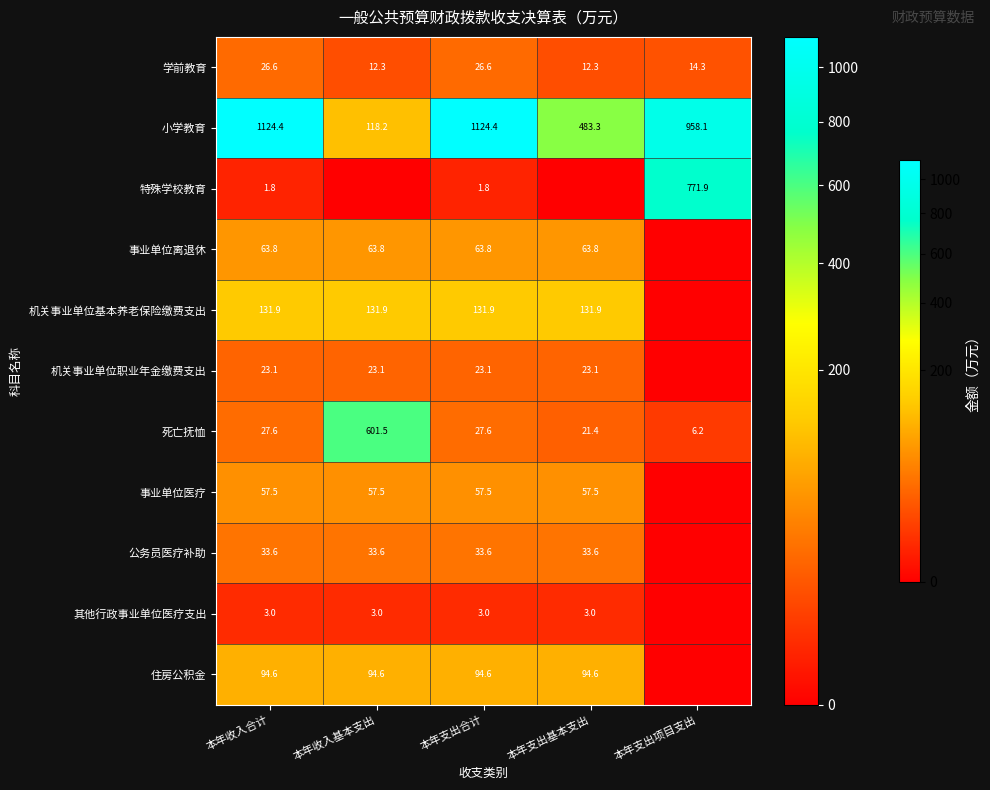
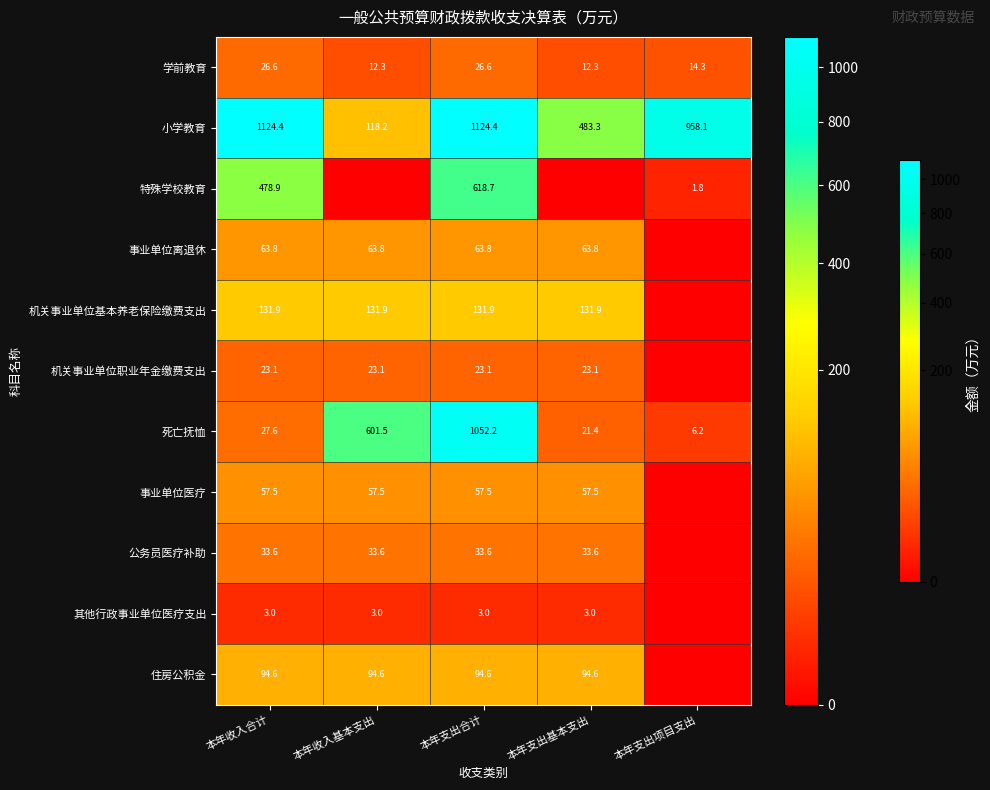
  {
    "学前教育": {
      "本年收入合计": 26.6,
      "本年收入基本支出": 12.3,
      "本年支出合计": 26.6,
      "本年支出基本支出": 12.3,
      "本年支出项目支出": 14.3
    },
    "小学教育": {
      "本年收入合计": 1124.4,
      "本年收入基本支出": 118.2,
      "本年支出合计": 1124.4,
      "本年支出基本支出": 483.3,
      "本年支出项目支出": 958.1
    },
    "特殊学校教育": {
-     "本年收入合计": 1.8,
-     "本年支出合计": 1.8,
-     "本年支出项目支出": 771.9
+     "本年收入合计": 478.9,
+     "本年支出合计": 618.7,
+     "本年支出项目支出": 1.8
    },
    "事业单位离退休": {
      "本年收入合计": 63.8,
      "本年收入基本支出": 63.8,
      "本年支出合计": 63.8,
      "本年支出基本支出": 63.8
    },
    "机关事业单位基本养老保险缴费支出": {
      "本年收入合计": 131.9,
      "本年收入基本支出": 131.9,
      "本年支出合计": 131.9,
      "本年支出基本支出": 131.9
    },
    "机关事业单位职业年金缴费支出": {
      "本年收入合计": 23.1,
      "本年收入基本支出": 23.1,
      "本年支出合计": 23.1,
      "本年支出基本支出": 23.1
    },
    "死亡抚恤": {
      "本年收入合计": 27.6,
      "本年收入基本支出": 601.5,
-     "本年支出合计": 27.6,
+     "本年支出合计": 1052.2,
      "本年支出基本支出": 21.4,
      "本年支出项目支出": 6.2
    },
    "事业单位医疗": {
      "本年收入合计": 57.5,
      "本年收入基本支出": 57.5,
      "本年支出合计": 57.5,
      "本年支出基本支出": 57.5
    },
    "公务员医疗补助": {
      "本年收入合计": 33.6,
      "本年收入基本支出": 33.6,
      "本年支出合计": 33.6,
      "本年支出基本支出": 33.6
    },
    "其他行政事业单位医疗支出": {
      "本年收入合计": 3.0,
      "本年收入基本支出": 3.0,
      "本年支出合计": 3.0,
      "本年支出基本支出": 3.0
    },
    "住房公积金": {
      "本年收入合计": 94.6,
      "本年收入基本支出": 94.6,
      "本年支出合计": 94.6,
      "本年支出基本支出": 94.6
    }
  }
